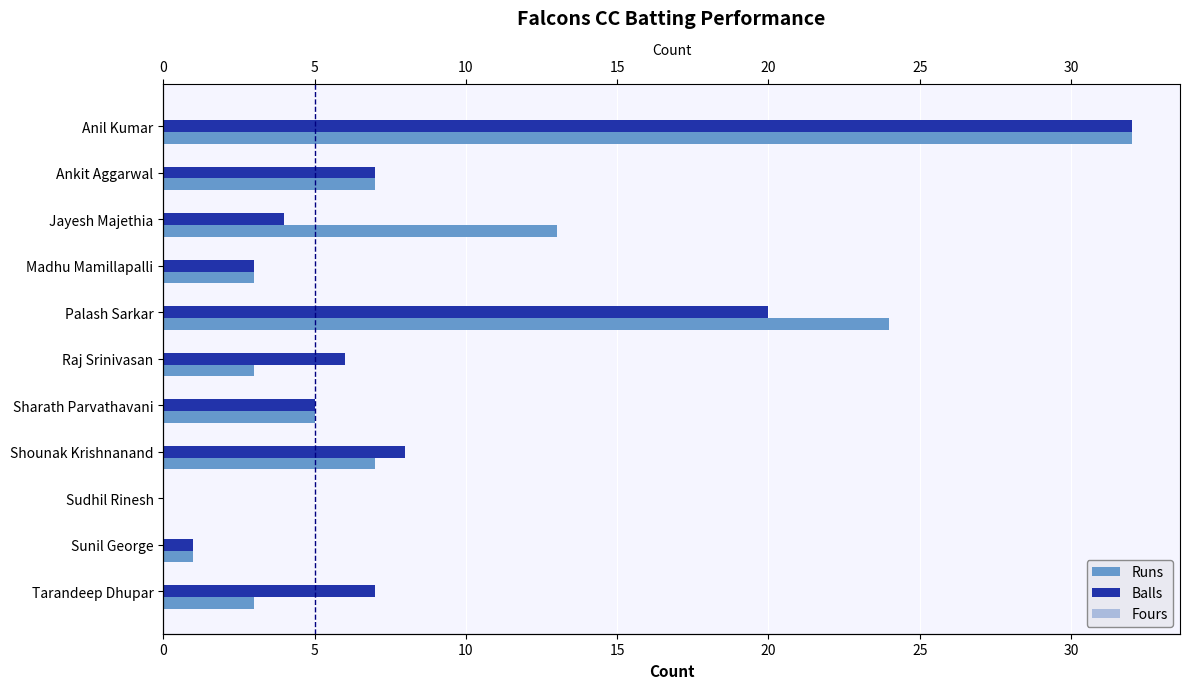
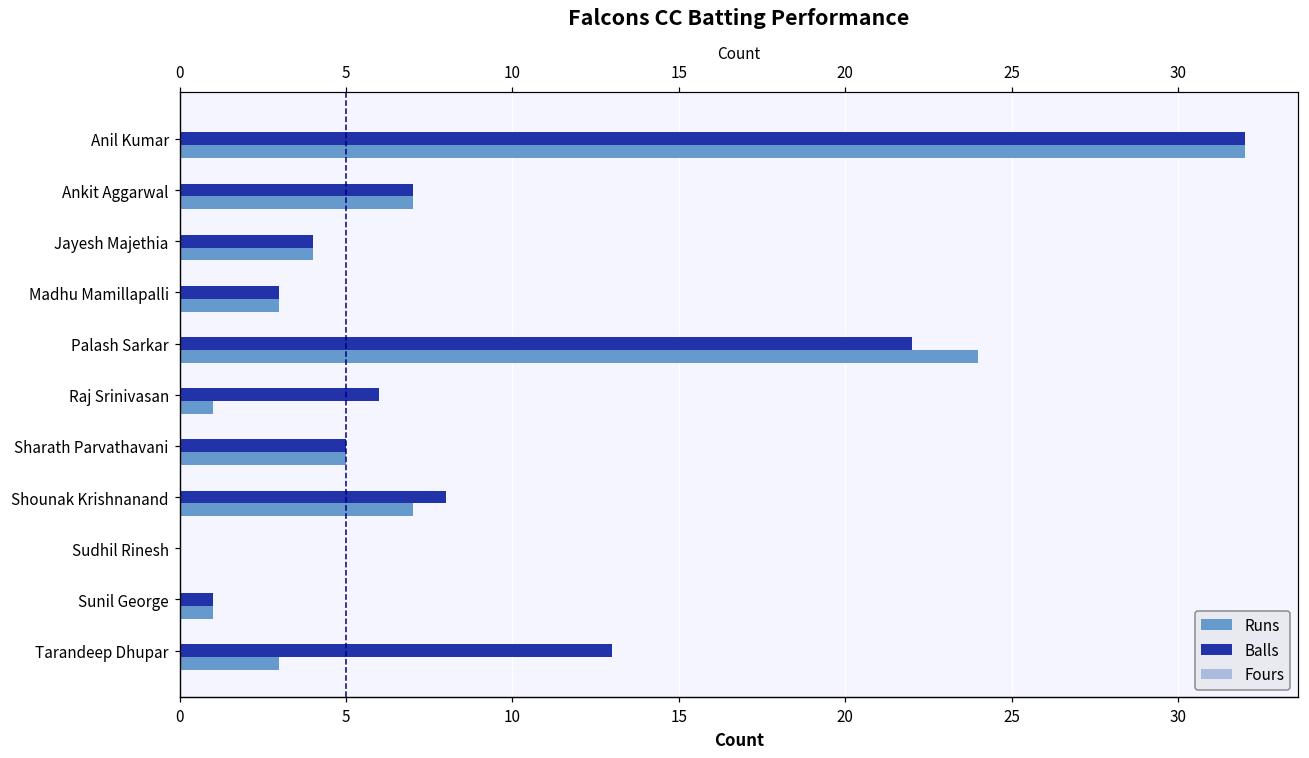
  {
    "Runs": {
      "Anil Kumar": 32,
      "Ankit Aggarwal": 7,
-     "Jayesh Majethia": 13,
+     "Jayesh Majethia": 4,
      "Madhu Mamillapalli": 3,
      "Palash Sarkar": 24,
-     "Raj Srinivasan": 3,
+     "Raj Srinivasan": 1,
      "Sharath Parvathavani": 5,
      "Shounak Krishnanand": 7,
      "Sudhil Rinesh": 0,
      "Sunil George": 1,
      "Tarandeep Dhupar": 3
    },
    "Balls": {
      "Anil Kumar": 32,
      "Ankit Aggarwal": 7,
      "Jayesh Majethia": 4,
      "Madhu Mamillapalli": 3,
-     "Palash Sarkar": 20,
+     "Palash Sarkar": 22,
      "Raj Srinivasan": 6,
      "Sharath Parvathavani": 5,
      "Shounak Krishnanand": 8,
      "Sudhil Rinesh": 0,
      "Sunil George": 1,
-     "Tarandeep Dhupar": 7
+     "Tarandeep Dhupar": 13
    },
    "Fours": {
      "Anil Kumar": 0,
      "Ankit Aggarwal": 0,
      "Jayesh Majethia": 0,
      "Madhu Mamillapalli": 0,
      "Palash Sarkar": 0,
      "Raj Srinivasan": 0,
      "Sharath Parvathavani": 0,
      "Shounak Krishnanand": 0,
      "Sudhil Rinesh": 0,
      "Sunil George": 0,
      "Tarandeep Dhupar": 0
    }
  }
